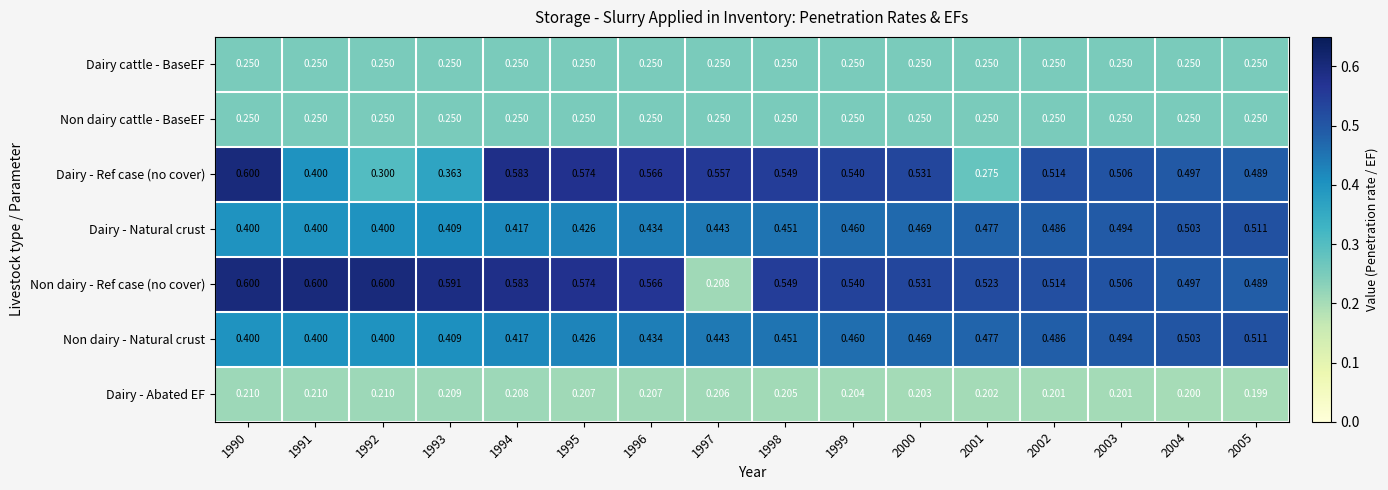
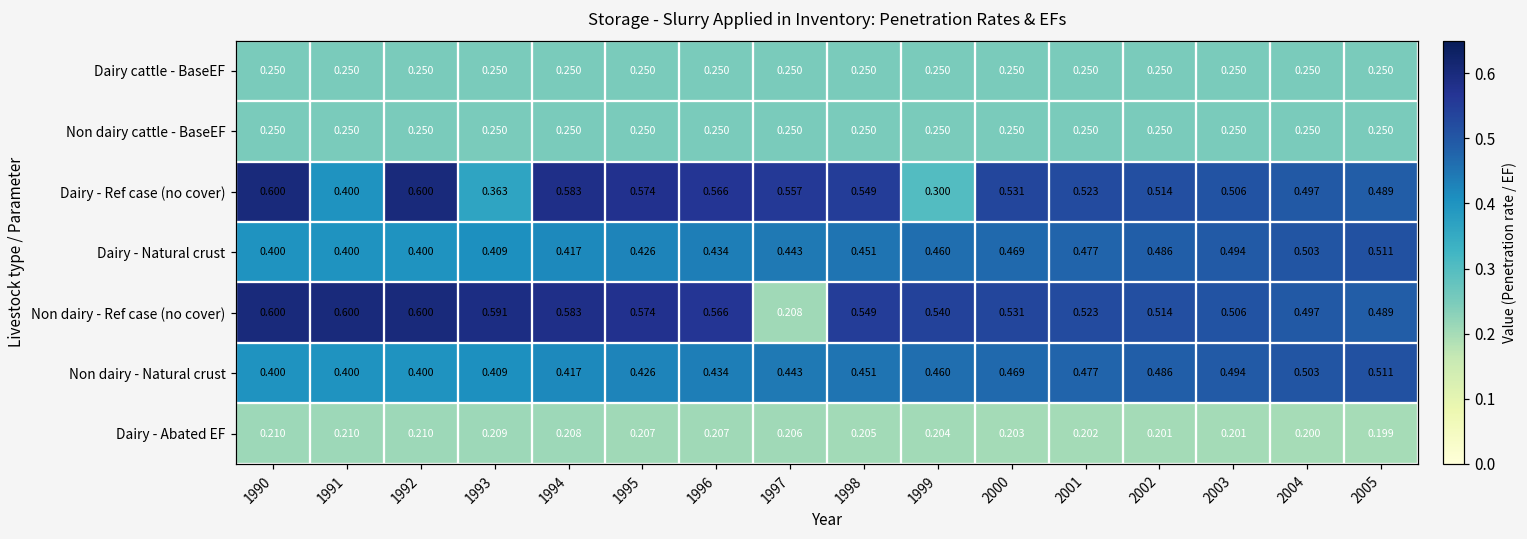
  {
    "Dairy cattle - BaseEF": {
      "1990": 0.250,
      "1991": 0.250,
      "1992": 0.250,
      "1993": 0.250,
      "1994": 0.250,
      "1995": 0.250,
      "1996": 0.250,
      "1997": 0.250,
      "1998": 0.250,
      "1999": 0.250,
      "2000": 0.250,
      "2001": 0.250,
      "2002": 0.250,
      "2003": 0.250,
      "2004": 0.250,
      "2005": 0.250
    },
    "Non dairy cattle - BaseEF": {
      "1990": 0.250,
      "1991": 0.250,
      "1992": 0.250,
      "1993": 0.250,
      "1994": 0.250,
      "1995": 0.250,
      "1996": 0.250,
      "1997": 0.250,
      "1998": 0.250,
      "1999": 0.250,
      "2000": 0.250,
      "2001": 0.250,
      "2002": 0.250,
      "2003": 0.250,
      "2004": 0.250,
      "2005": 0.250
    },
    "Dairy - Ref case (no cover)": {
      "1990": 0.600,
      "1991": 0.400,
-     "1992": 0.300,
+     "1992": 0.600,
      "1993": 0.363,
      "1994": 0.583,
      "1995": 0.574,
      "1996": 0.566,
      "1997": 0.557,
      "1998": 0.549,
-     "1999": 0.540,
+     "1999": 0.300,
      "2000": 0.531,
-     "2001": 0.275,
+     "2001": 0.523,
      "2002": 0.514,
      "2003": 0.506,
      "2004": 0.497,
      "2005": 0.489
    },
    "Dairy - Natural crust": {
      "1990": 0.400,
      "1991": 0.400,
      "1992": 0.400,
      "1993": 0.409,
      "1994": 0.417,
      "1995": 0.426,
      "1996": 0.434,
      "1997": 0.443,
      "1998": 0.451,
      "1999": 0.460,
      "2000": 0.469,
      "2001": 0.477,
      "2002": 0.486,
      "2003": 0.494,
      "2004": 0.503,
      "2005": 0.511
    },
    "Non dairy - Ref case (no cover)": {
      "1990": 0.600,
      "1991": 0.600,
      "1992": 0.600,
      "1993": 0.591,
      "1994": 0.583,
      "1995": 0.574,
      "1996": 0.566,
      "1997": 0.208,
      "1998": 0.549,
      "1999": 0.540,
      "2000": 0.531,
      "2001": 0.523,
      "2002": 0.514,
      "2003": 0.506,
      "2004": 0.497,
      "2005": 0.489
    },
    "Non dairy - Natural crust": {
      "1990": 0.400,
      "1991": 0.400,
      "1992": 0.400,
      "1993": 0.409,
      "1994": 0.417,
      "1995": 0.426,
      "1996": 0.434,
      "1997": 0.443,
      "1998": 0.451,
      "1999": 0.460,
      "2000": 0.469,
      "2001": 0.477,
      "2002": 0.486,
      "2003": 0.494,
      "2004": 0.503,
      "2005": 0.511
    },
    "Dairy - Abated EF": {
      "1990": 0.210,
      "1991": 0.210,
      "1992": 0.210,
      "1993": 0.209,
      "1994": 0.208,
      "1995": 0.207,
      "1996": 0.207,
      "1997": 0.206,
      "1998": 0.205,
      "1999": 0.204,
      "2000": 0.203,
      "2001": 0.202,
      "2002": 0.201,
      "2003": 0.201,
      "2004": 0.200,
      "2005": 0.199
    }
  }
